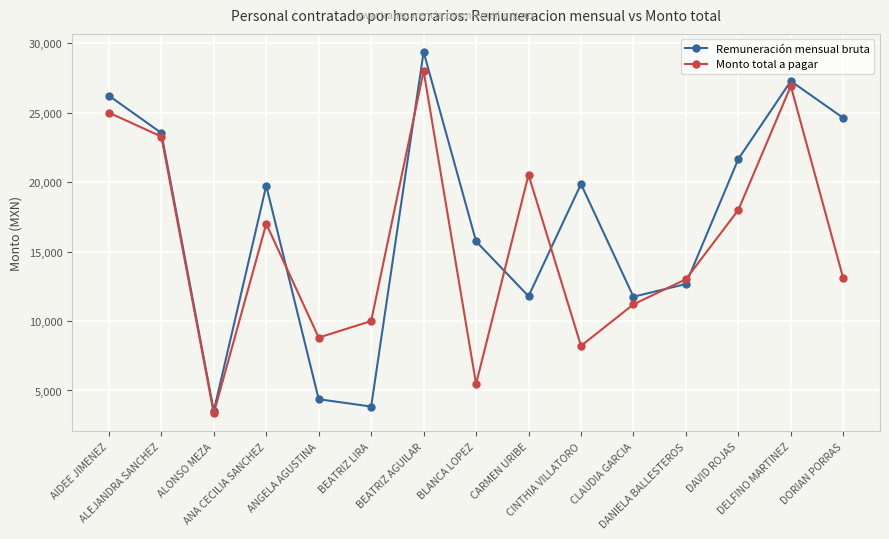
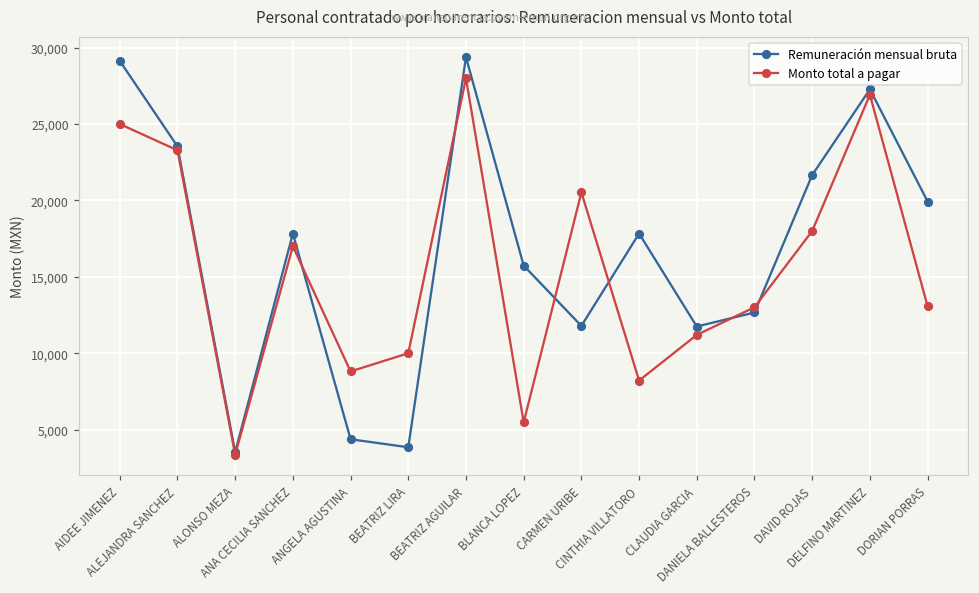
  {
    "Remuneración mensual bruta": {
-     "AIDEE JIMENEZ": "26,200",
+     "AIDEE JIMENEZ": "29,100",
      "ALEJANDRA SANCHEZ": "23,500",
-     "ANA CECILIA SANCHEZ": "19,700",
+     "ANA CECILIA SANCHEZ": "17,800",
      "ANGELA AGUSTINA": "4,400",
      "BEATRIZ LIRA": "3,800",
      "BEATRIZ AGUILAR": "29,400",
      "BLANCA LOPEZ": "15,700",
      "CARMEN URIBE": "11,800",
-     "CINTHIA VILLATORO": "19,900",
+     "CINTHIA VILLATORO": "17,800",
      "CLAUDIA GARCIA": "11,700",
      "DANIELA BALLESTEROS": "12,700",
      "DAVID ROJAS": "21,700",
      "DELFINO MARTINEZ": "27,300",
-     "DORIAN PORRAS": "24,600"
+     "DORIAN PORRAS": "19,900"
    },
    "Monto total a pagar": {
      "AIDEE JIMENEZ": "25,000",
      "ALEJANDRA SANCHEZ": "23,300",
      "ANA CECILIA SANCHEZ": "17,000",
      "ANGELA AGUSTINA": "8,800",
      "BEATRIZ LIRA": "10,000",
      "BEATRIZ AGUILAR": "28,000",
      "BLANCA LOPEZ": "5,500",
      "CARMEN URIBE": "20,500",
      "CINTHIA VILLATORO": "8,200",
      "CLAUDIA GARCIA": "11,200",
      "DANIELA BALLESTEROS": "13,000",
      "DAVID ROJAS": "18,000",
      "DELFINO MARTINEZ": "26,900",
      "DORIAN PORRAS": "13,100"
    }
  }
